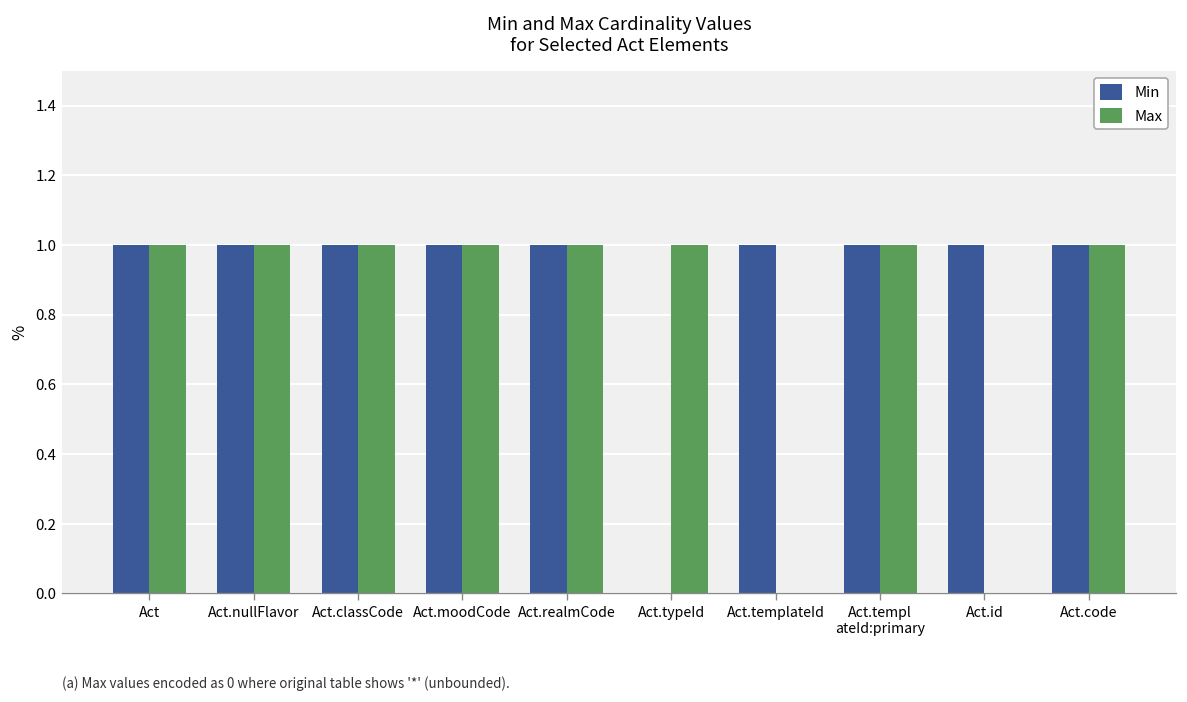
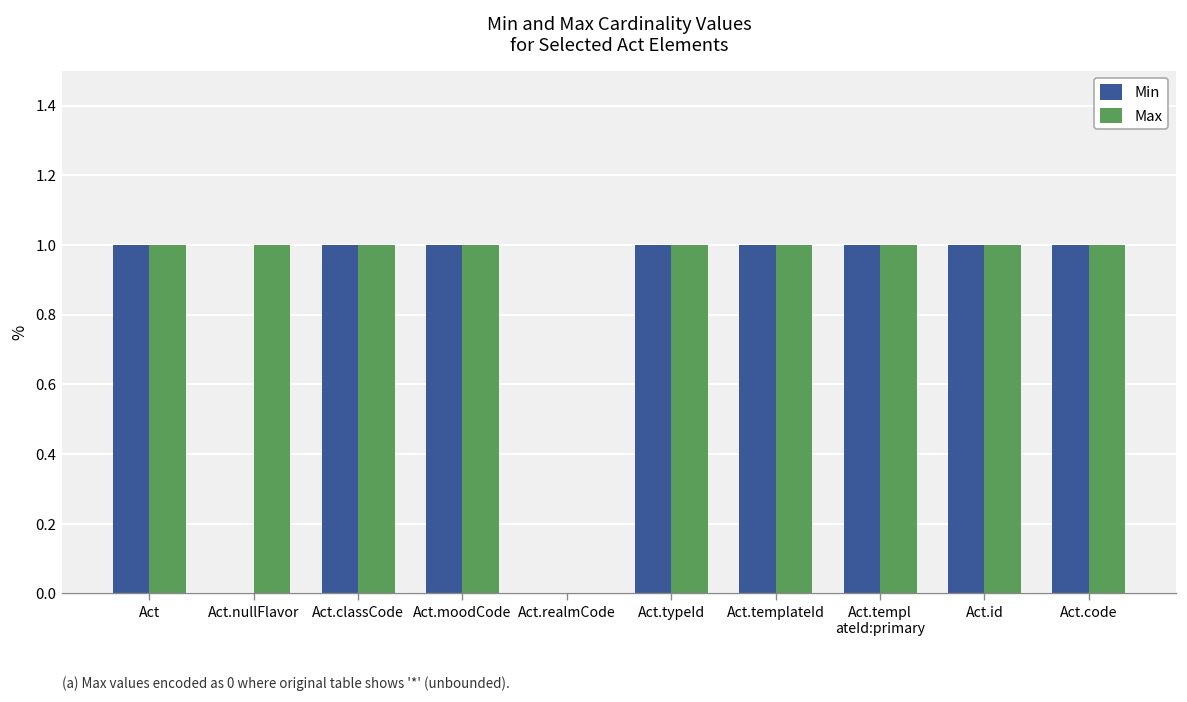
  {
    "Min": {
      "Act": 1,
-     "Act.nullFlavor": 1,
+     "Act.nullFlavor": 0,
      "Act.classCode": 1,
      "Act.moodCode": 1,
-     "Act.realmCode": 1,
-     "Act.typeId": 0,
+     "Act.realmCode": 0,
+     "Act.typeId": 1,
      "Act.templateId": 1,
      "Act.templ ateId:primary": 1,
      "Act.id": 1,
      "Act.code": 1
    },
    "Max": {
      "Act": 1,
      "Act.nullFlavor": 1,
      "Act.classCode": 1,
      "Act.moodCode": 1,
-     "Act.realmCode": 1,
+     "Act.realmCode": 0,
      "Act.typeId": 1,
-     "Act.templateId": 0,
+     "Act.templateId": 1,
      "Act.templ ateId:primary": 1,
-     "Act.id": 0,
+     "Act.id": 1,
      "Act.code": 1
    }
  }
